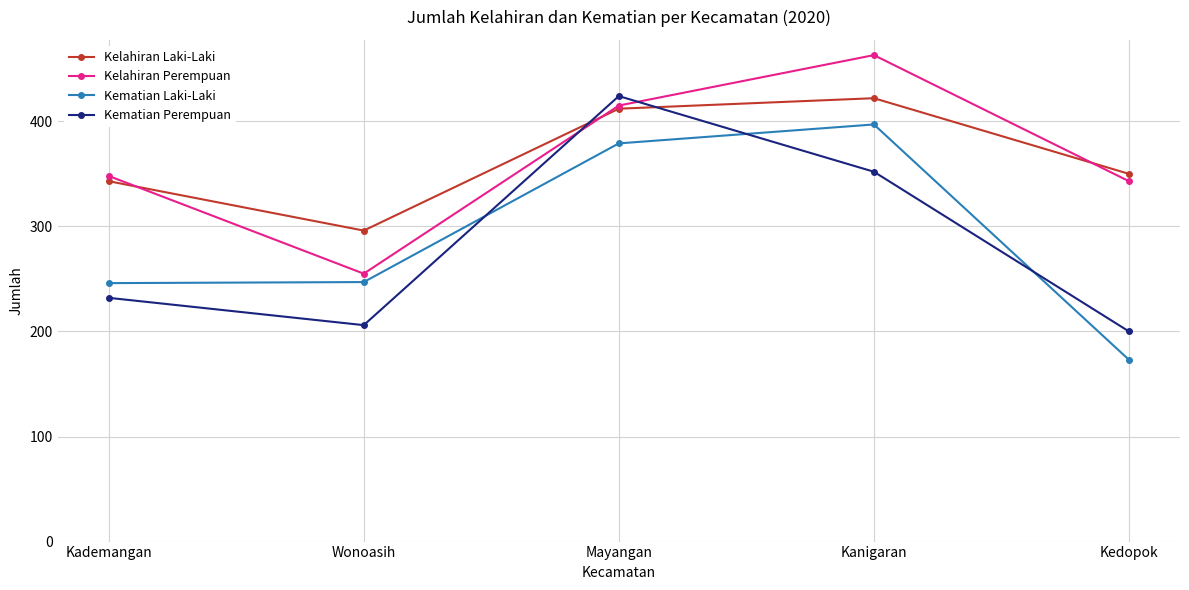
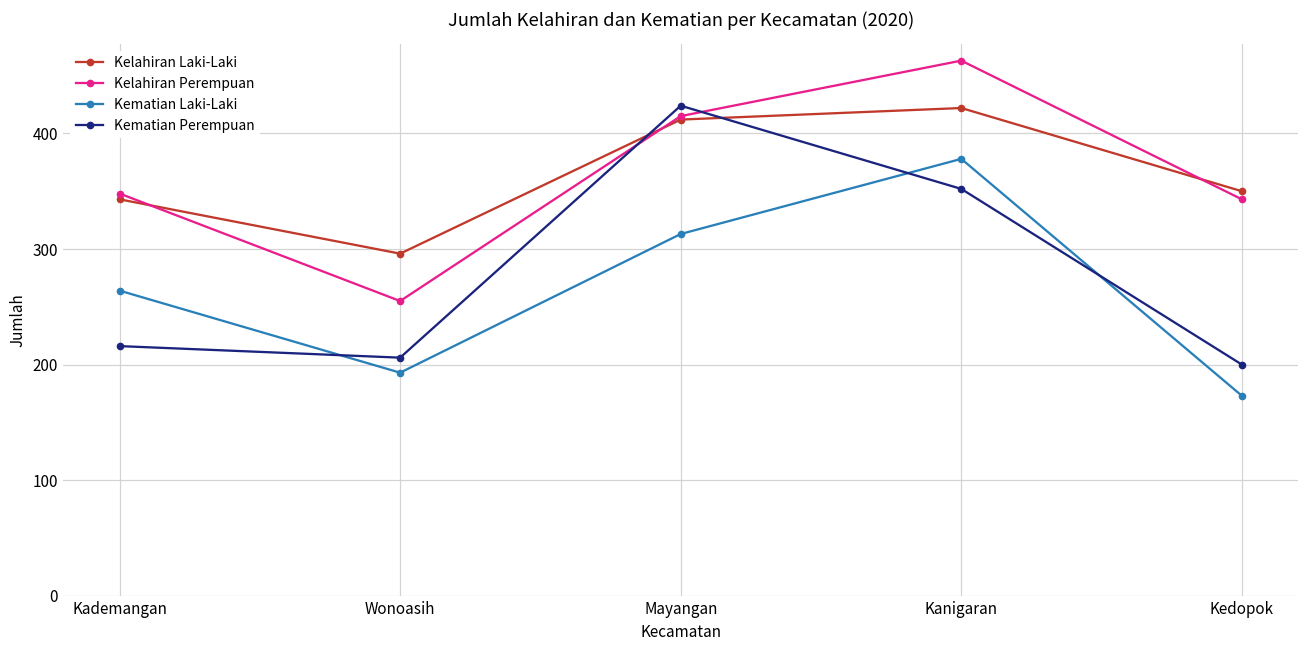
  {
    "Kelahiran Laki-Laki": {
      "Kademangan": 343,
      "Wonoasih": 296,
      "Mayangan": 412,
      "Kanigaran": 422,
      "Kedopok": 350
    },
    "Kelahiran Perempuan": {
      "Kademangan": 348,
      "Wonoasih": 255,
      "Mayangan": 415,
      "Kanigaran": 463,
      "Kedopok": 343
    },
    "Kematian Laki-Laki": {
-     "Kademangan": 246,
-     "Wonoasih": 247,
-     "Mayangan": 379,
-     "Kanigaran": 397,
+     "Kademangan": 264,
+     "Wonoasih": 193,
+     "Mayangan": 313,
+     "Kanigaran": 378,
      "Kedopok": 173
    },
    "Kematian Perempuan": {
-     "Kademangan": 232,
+     "Kademangan": 216,
      "Wonoasih": 206,
      "Mayangan": 424,
      "Kanigaran": 352,
      "Kedopok": 200
    }
  }
